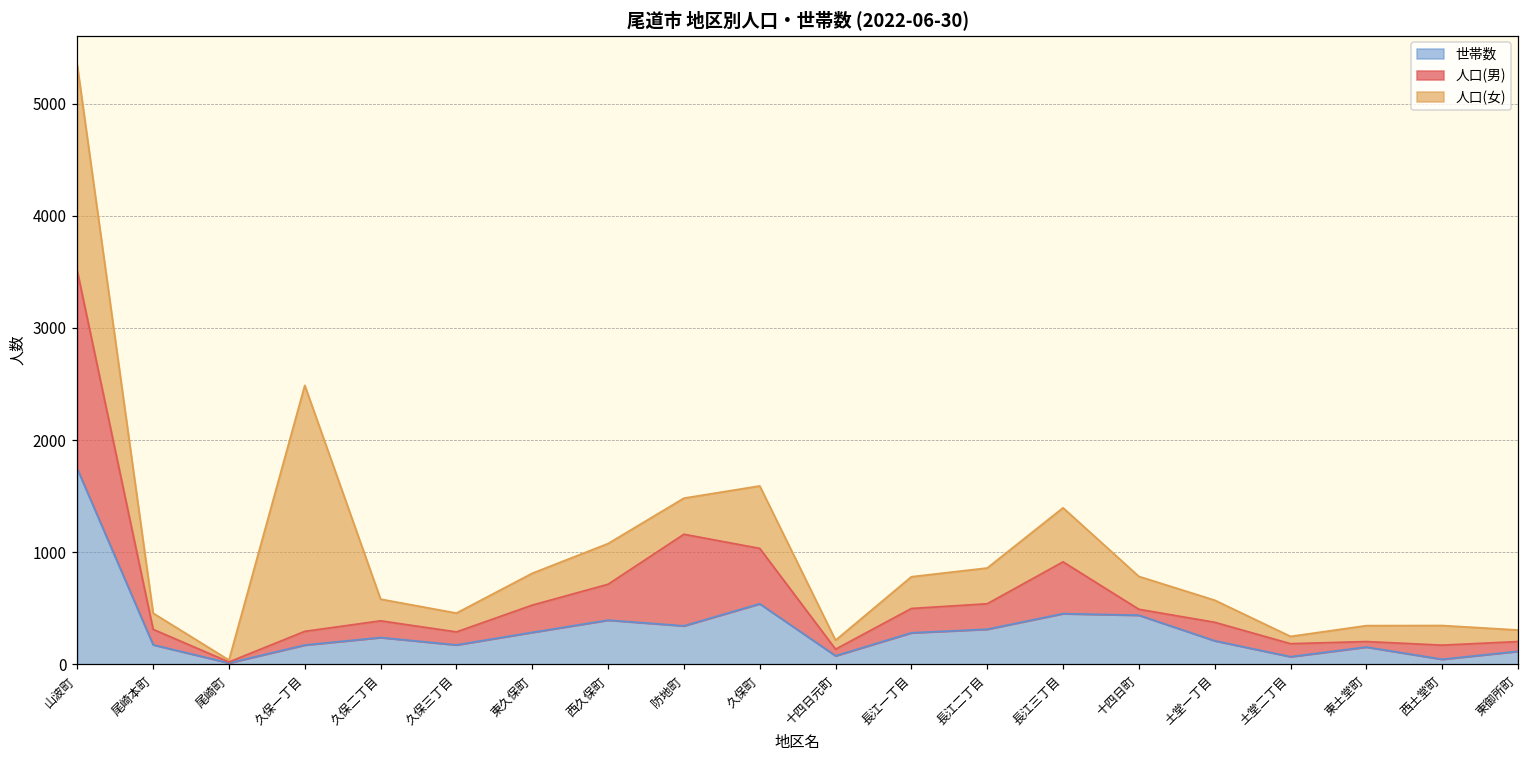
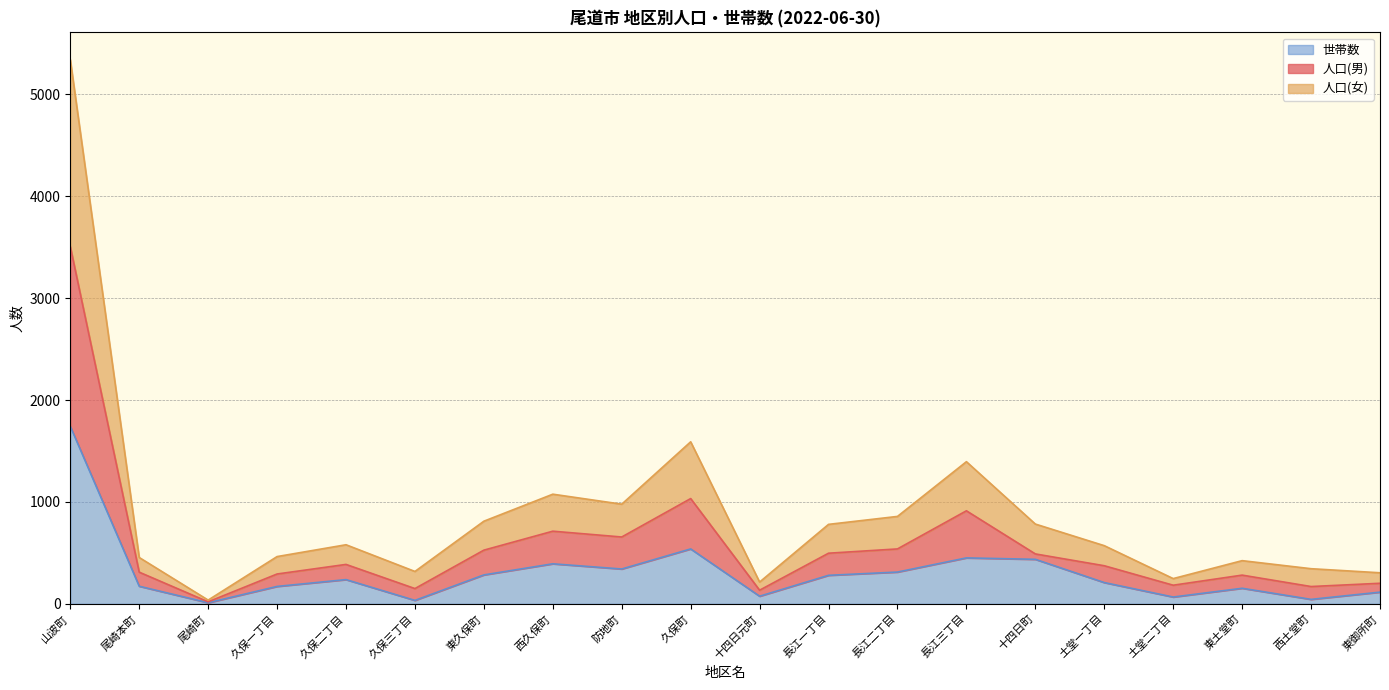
  {
    "世帯数": {
      "山波町": 1740,
      "尾崎本町": 170,
      "久保一丁目": 170,
      "久保二丁目": 240,
-     "久保三丁目": 170,
+     "久保三丁目": 30,
      "東久保町": 280,
      "西久保町": 390,
      "防地町": 340,
      "久保町": 540,
      "十四日元町": 80,
      "長江一丁目": 280,
      "長江二丁目": 310,
      "長江三丁目": 450,
      "十四日町": 440,
      "土堂一丁目": 210,
      "土堂二丁目": 70,
      "東土堂町": 150,
      "西土堂町": 40,
      "東御所町": 120
    },
    "人口(男)": {
      "山波町": 1760,
      "尾崎本町": 140,
      "久保一丁目": 120,
      "久保二丁目": 150,
      "久保三丁目": 120,
      "東久保町": 240,
      "西久保町": 320,
-     "防地町": 820,
+     "防地町": 310,
      "久保町": 490,
      "十四日元町": 60,
      "長江一丁目": 220,
      "長江二丁目": 230,
      "長江三丁目": 460,
      "十四日町": 50,
      "土堂一丁目": 170,
      "土堂二丁目": 120,
-     "東土堂町": 50,
+     "東土堂町": 130,
      "西土堂町": 130,
      "東御所町": 90
    },
    "人口(女)": {
      "山波町": 1830,
      "尾崎本町": 140,
-     "久保一丁目": 2190,
+     "久保一丁目": 170,
      "久保二丁目": 190,
      "久保三丁目": 170,
      "東久保町": 280,
      "西久保町": 360,
      "防地町": 320,
      "久保町": 560,
      "十四日元町": 80,
      "長江一丁目": 280,
      "長江二丁目": 320,
      "長江三丁目": 480,
      "十四日町": 290,
      "土堂一丁目": 200,
      "土堂二丁目": 70,
      "東土堂町": 140,
      "西土堂町": 180,
      "東御所町": 100
    }
  }
